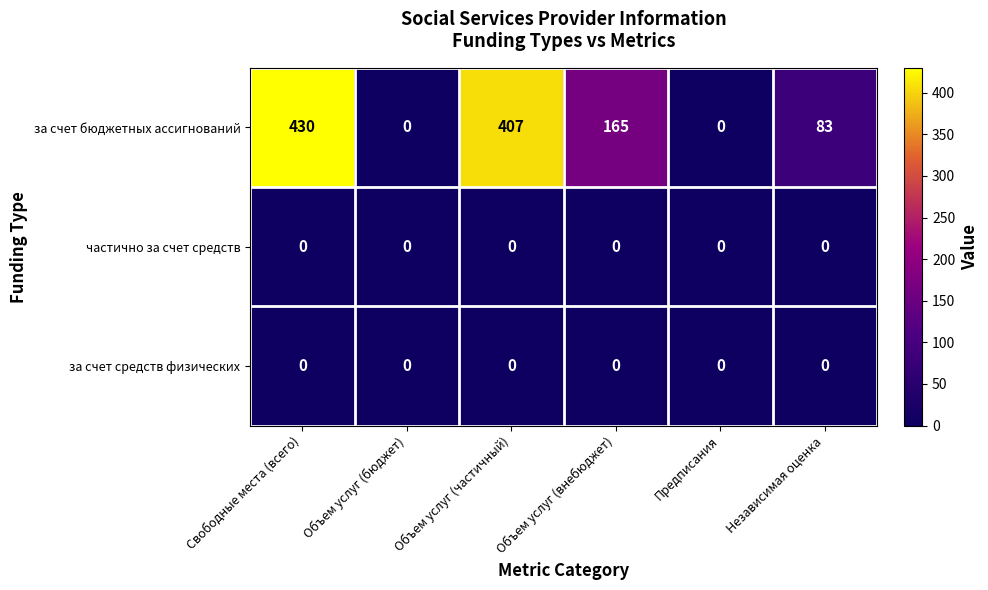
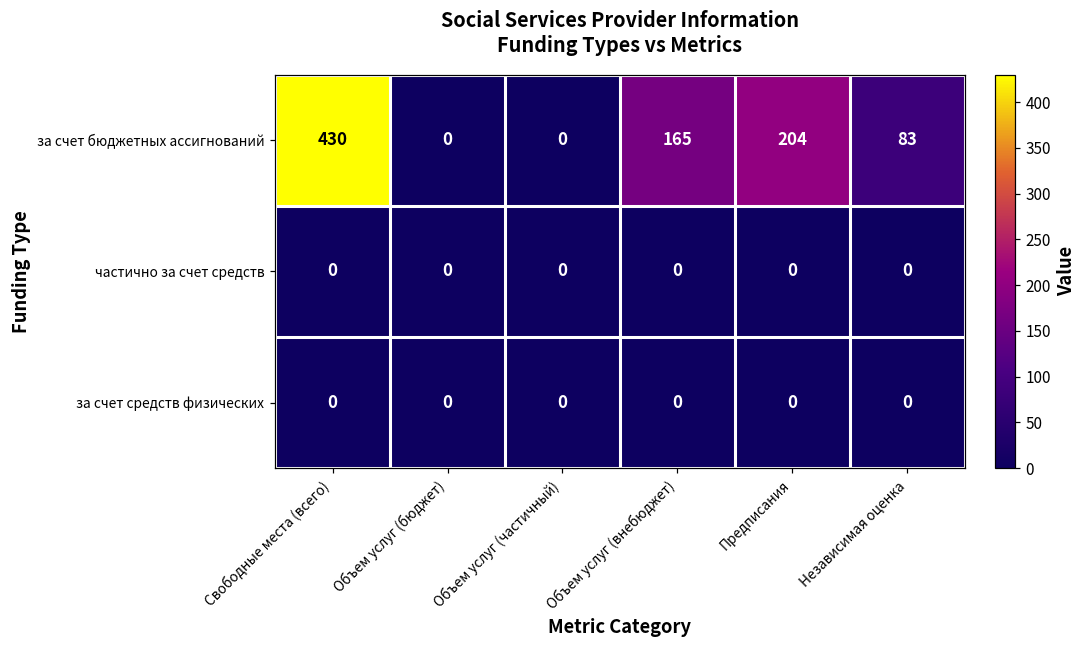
  {
    "за счет бюджетных ассигнований": {
      "Свободные места (всего)": 430,
      "Объем услуг (бюджет)": 0,
-     "Объем услуг (частичный)": 407,
+     "Объем услуг (частичный)": 0,
      "Объем услуг (внебюджет)": 165,
-     "Предписания": 0,
+     "Предписания": 204,
      "Независимая оценка": 83
    },
    "частично за счет средств": {
      "Свободные места (всего)": 0,
      "Объем услуг (бюджет)": 0,
      "Объем услуг (частичный)": 0,
      "Объем услуг (внебюджет)": 0,
      "Предписания": 0,
      "Независимая оценка": 0
    },
    "за счет средств физических": {
      "Свободные места (всего)": 0,
      "Объем услуг (бюджет)": 0,
      "Объем услуг (частичный)": 0,
      "Объем услуг (внебюджет)": 0,
      "Предписания": 0,
      "Независимая оценка": 0
    }
  }
